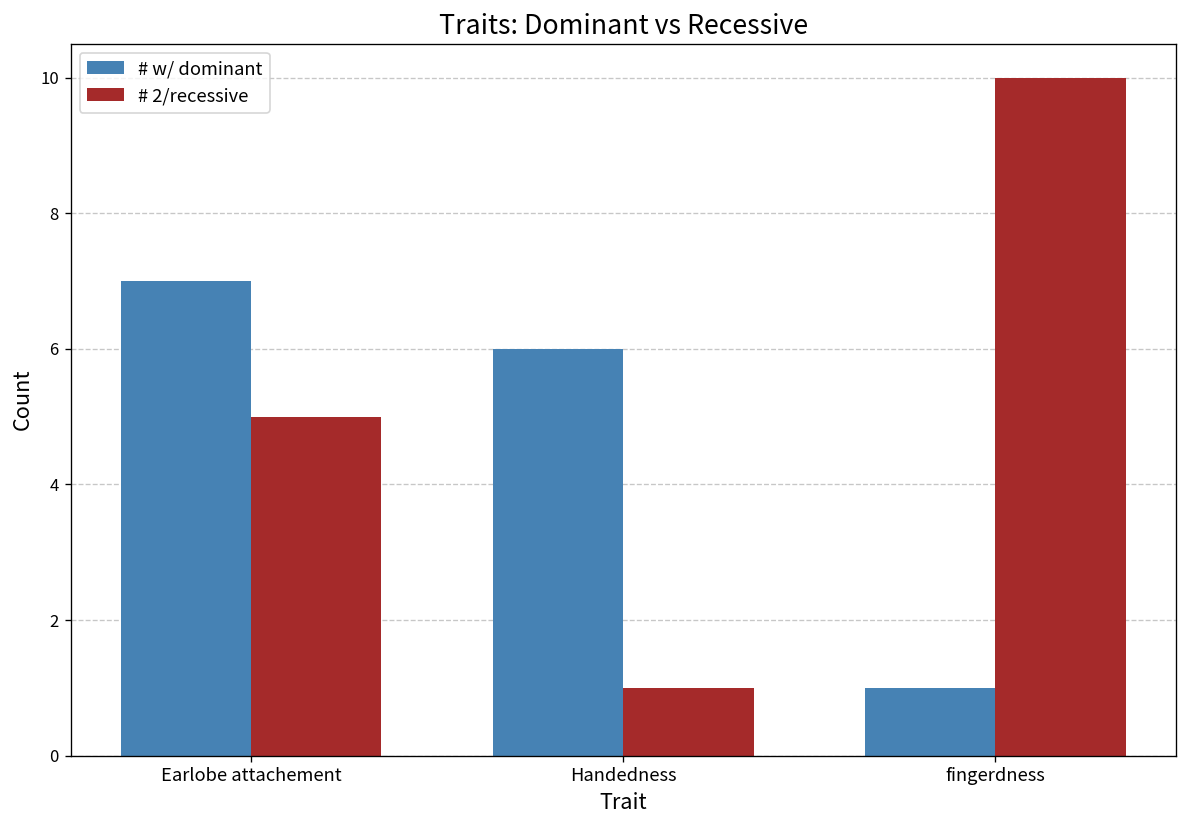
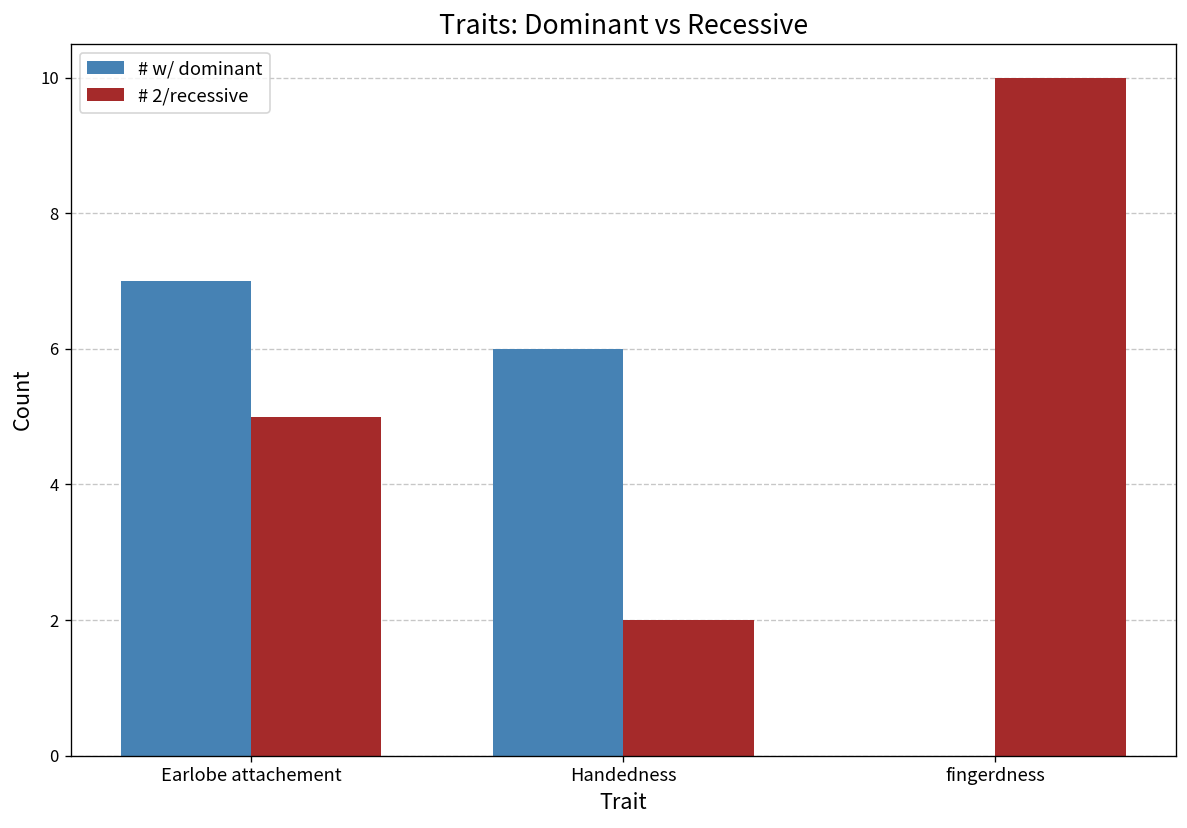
  {
    "# w/ dominant": {
      "Earlobe attachement": 7,
      "Handedness": 6,
-     "fingerdness": 1
+     "fingerdness": 0
    },
    "# 2/recessive": {
      "Earlobe attachement": 5,
-     "Handedness": 1,
+     "Handedness": 2,
      "fingerdness": 10
    }
  }
